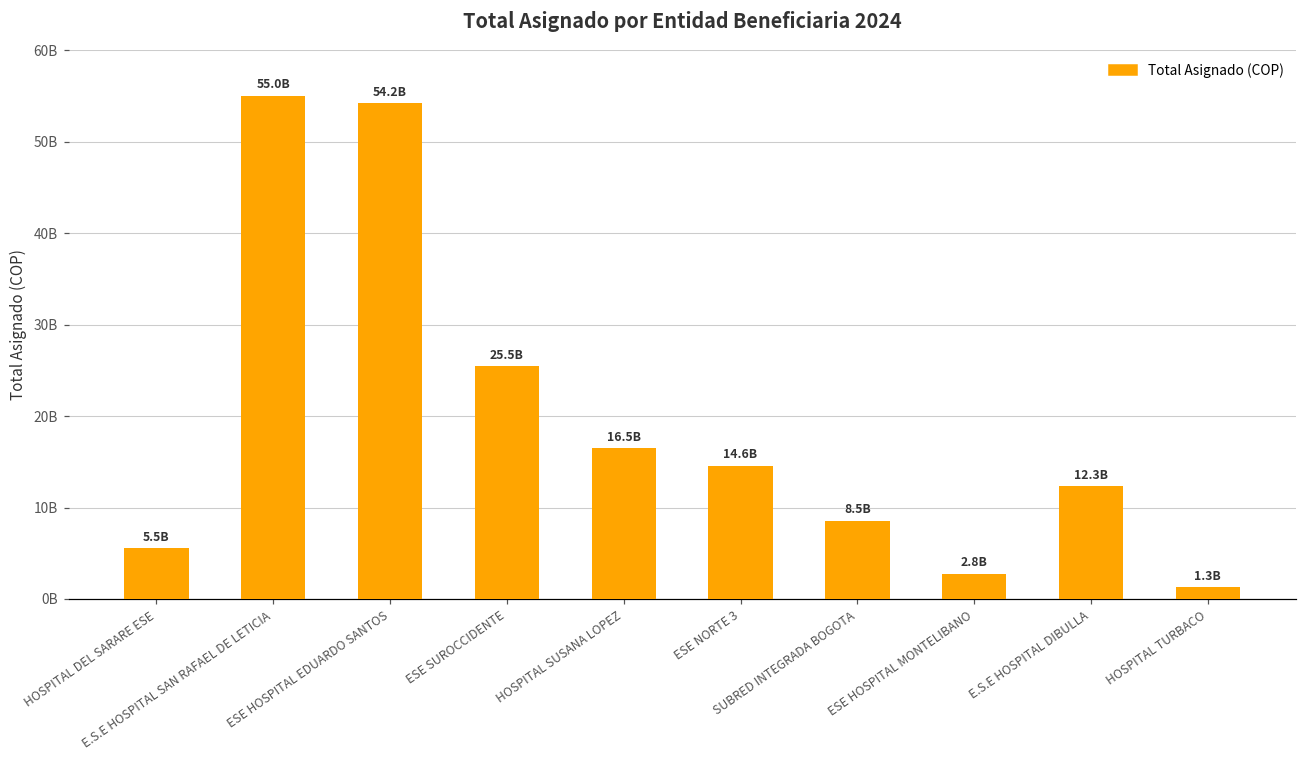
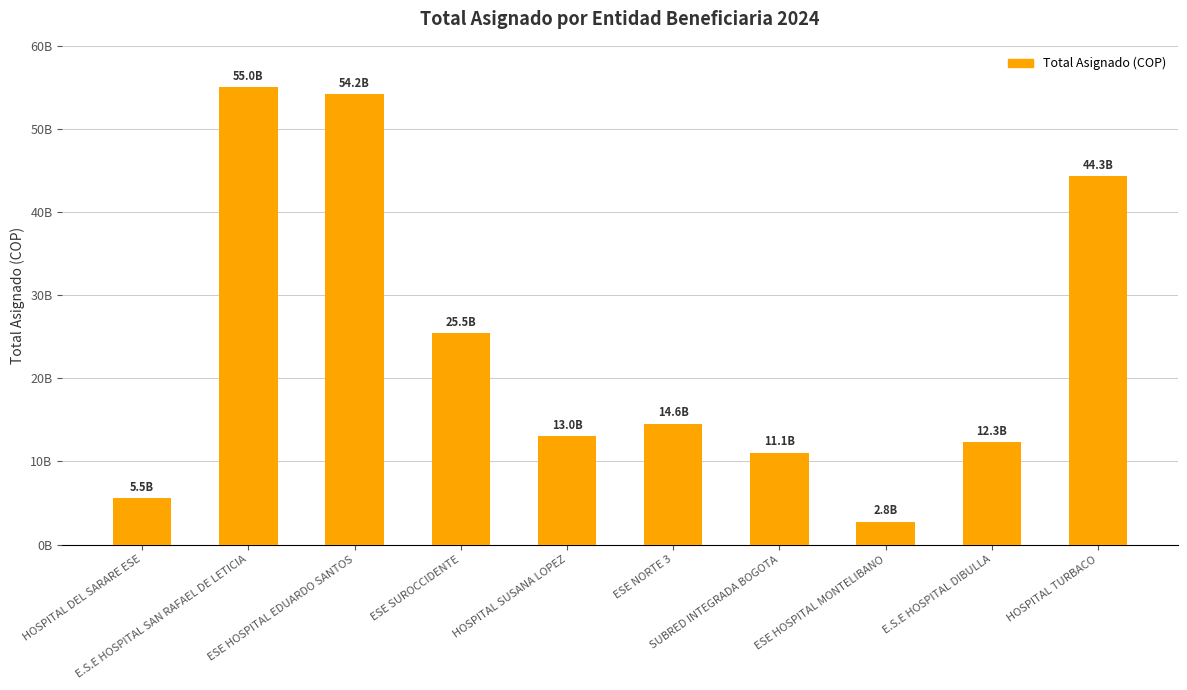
  {
    "HOSPITAL DEL SARARE ESE": "5.5B",
    "E.S.E HOSPITAL SAN RAFAEL DE LETICIA": "55.0B",
    "ESE HOSPITAL EDUARDO SANTOS": "54.2B",
    "ESE SUROCCIDENTE": "25.5B",
-   "HOSPITAL SUSANA LOPEZ": "16.5B",
+   "HOSPITAL SUSANA LOPEZ": "13.0B",
    "ESE NORTE 3": "14.6B",
-   "SUBRED INTEGRADA BOGOTA": "8.5B",
+   "SUBRED INTEGRADA BOGOTA": "11.1B",
    "ESE HOSPITAL MONTELIBANO": "2.8B",
    "E.S.E HOSPITAL DIBULLA": "12.3B",
-   "HOSPITAL TURBACO": "1.3B"
+   "HOSPITAL TURBACO": "44.3B"
  }
